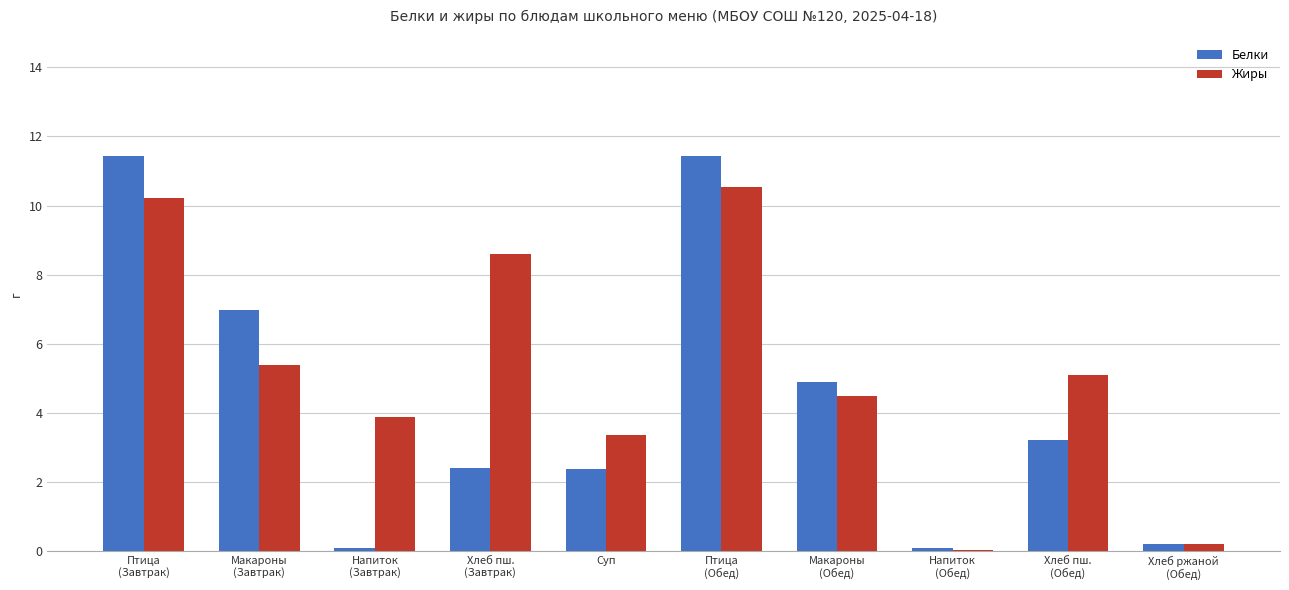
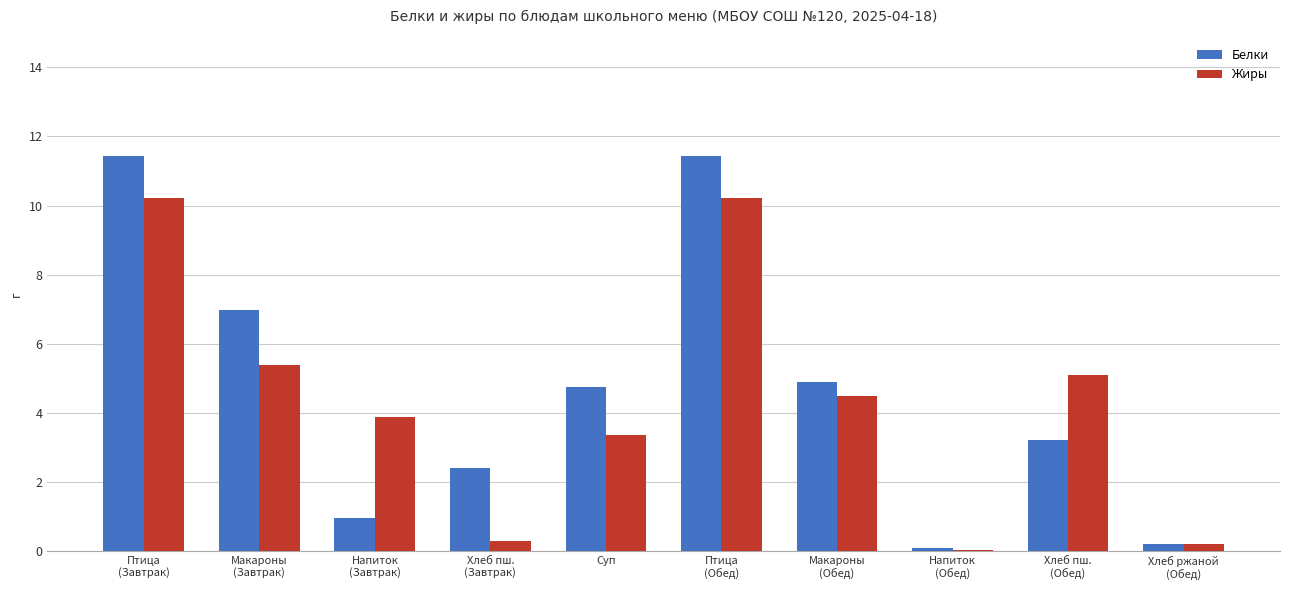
  {
    "Белки": {
      "Птица (Завтрак)": 11.4,
      "Макароны (Завтрак)": 7.0,
-     "Напиток (Завтрак)": 0.1,
+     "Напиток (Завтрак)": 0.9,
      "Хлеб пш. (Завтрак)": 2.4,
-     "Суп": 2.4,
+     "Суп": 4.8,
      "Птица (Обед)": 11.4,
      "Макароны (Обед)": 4.9,
      "Хлеб пш. (Обед)": 3.2,
      "Хлеб ржаной (Обед)": 0.2
    },
    "Жиры": {
      "Птица (Завтрак)": 10.2,
      "Макароны (Завтрак)": 5.4,
      "Напиток (Завтрак)": 3.9,
-     "Хлеб пш. (Завтрак)": 8.6,
+     "Хлеб пш. (Завтрак)": 0.3,
      "Суп": 3.4,
-     "Птица (Обед)": 10.6,
+     "Птица (Обед)": 10.2,
      "Макароны (Обед)": 4.5,
      "Хлеб пш. (Обед)": 5.1,
      "Хлеб ржаной (Обед)": 0.2
    }
  }
